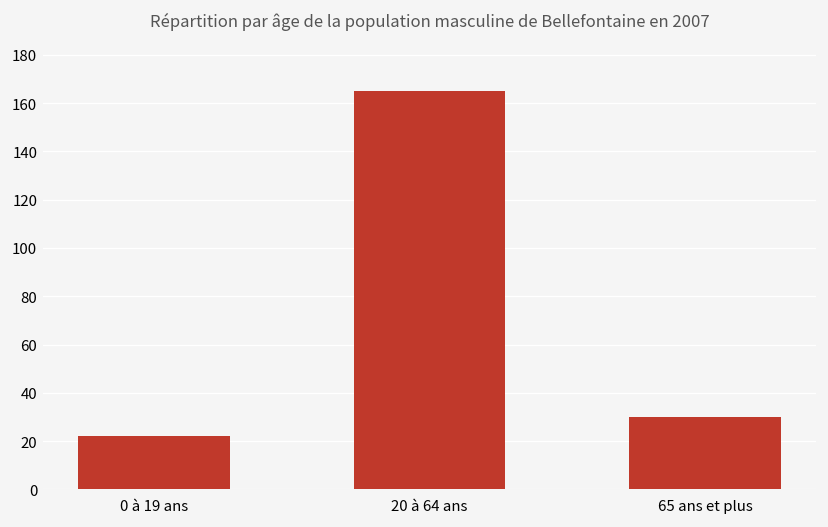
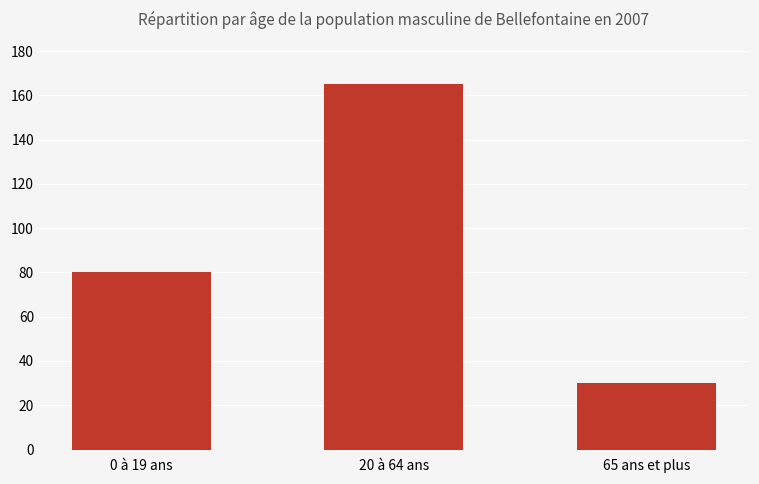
  {
-   "0 à 19 ans": 22,
+   "0 à 19 ans": 80,
    "20 à 64 ans": 165,
    "65 ans et plus": 30
  }
